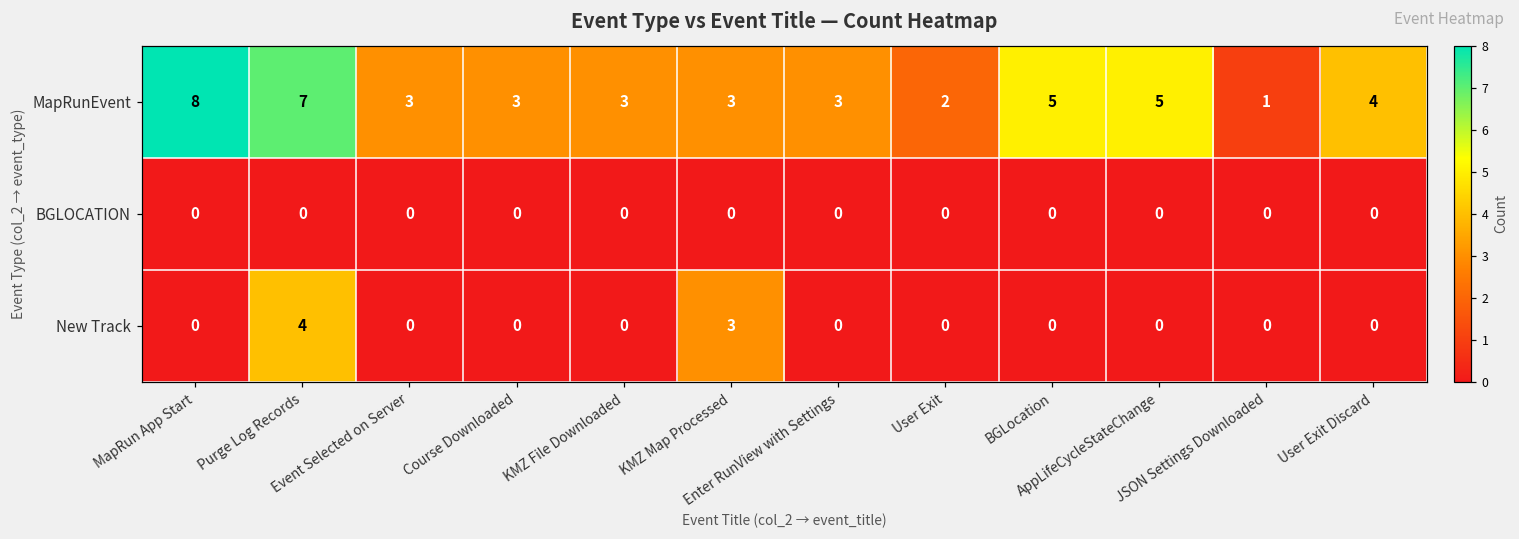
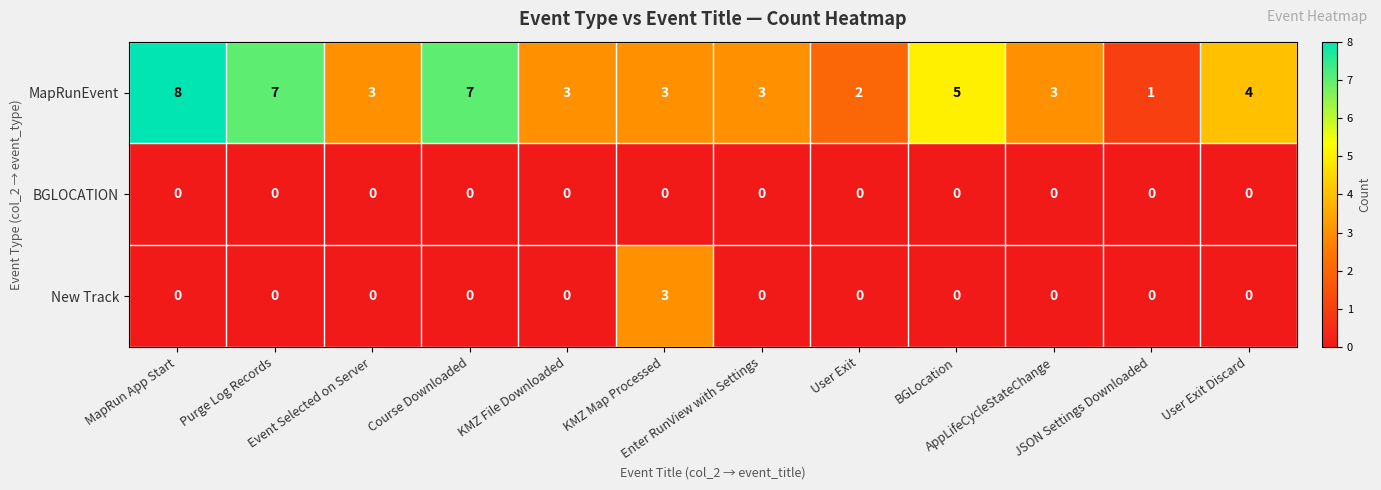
  {
    "MapRunEvent": {
      "MapRun App Start": 8,
      "Purge Log Records": 7,
      "Event Selected on Server": 3,
-     "Course Downloaded": 3,
+     "Course Downloaded": 7,
      "KMZ File Downloaded": 3,
      "KMZ Map Processed": 3,
      "Enter RunView with Settings": 3,
      "User Exit": 2,
      "BGLocation": 5,
-     "AppLifeCycleStateChange": 5,
+     "AppLifeCycleStateChange": 3,
      "JSON Settings Downloaded": 1,
      "User Exit Discard": 4
    },
    "BGLOCATION": {
      "MapRun App Start": 0,
      "Purge Log Records": 0,
      "Event Selected on Server": 0,
      "Course Downloaded": 0,
      "KMZ File Downloaded": 0,
      "KMZ Map Processed": 0,
      "Enter RunView with Settings": 0,
      "User Exit": 0,
      "BGLocation": 0,
      "AppLifeCycleStateChange": 0,
      "JSON Settings Downloaded": 0,
      "User Exit Discard": 0
    },
    "New Track": {
      "MapRun App Start": 0,
-     "Purge Log Records": 4,
+     "Purge Log Records": 0,
      "Event Selected on Server": 0,
      "Course Downloaded": 0,
      "KMZ File Downloaded": 0,
      "KMZ Map Processed": 3,
      "Enter RunView with Settings": 0,
      "User Exit": 0,
      "BGLocation": 0,
      "AppLifeCycleStateChange": 0,
      "JSON Settings Downloaded": 0,
      "User Exit Discard": 0
    }
  }
